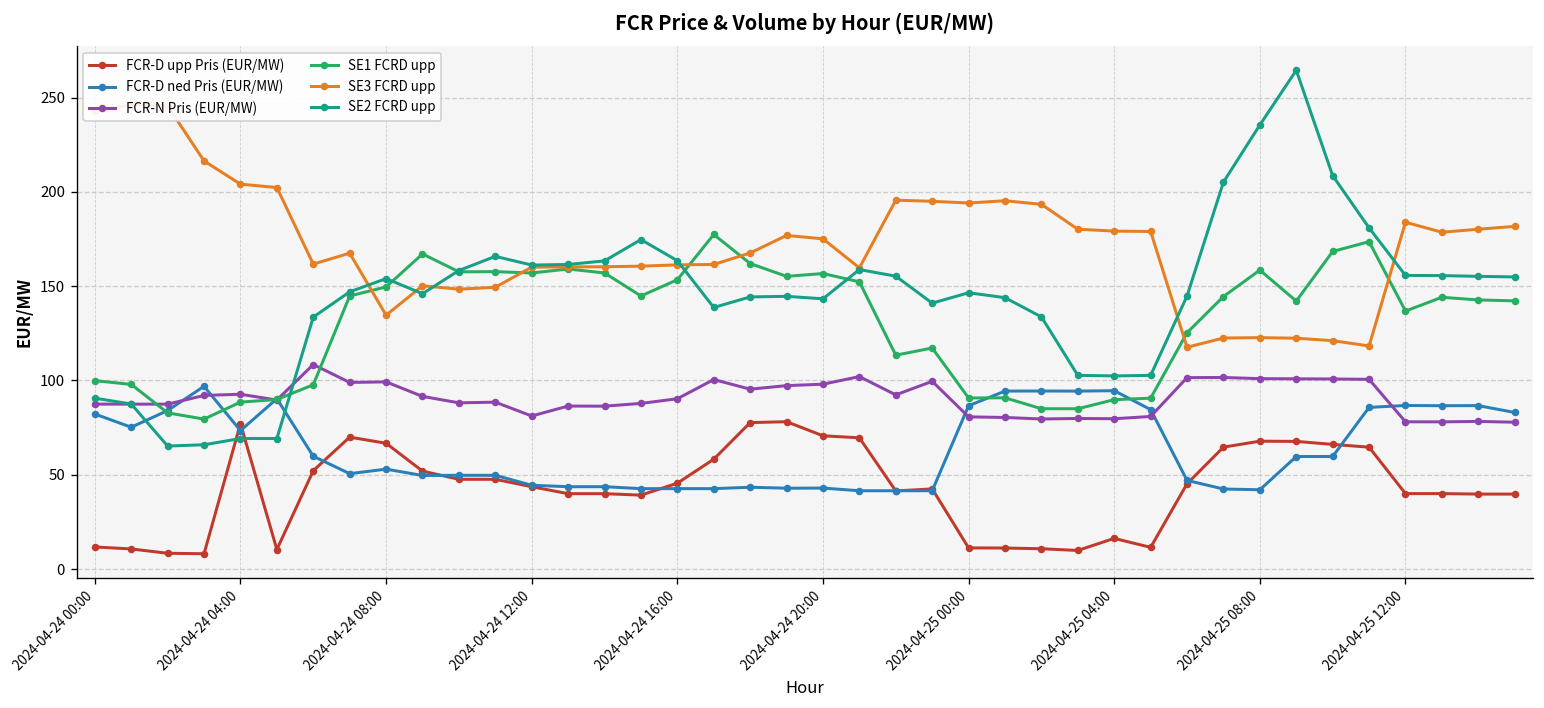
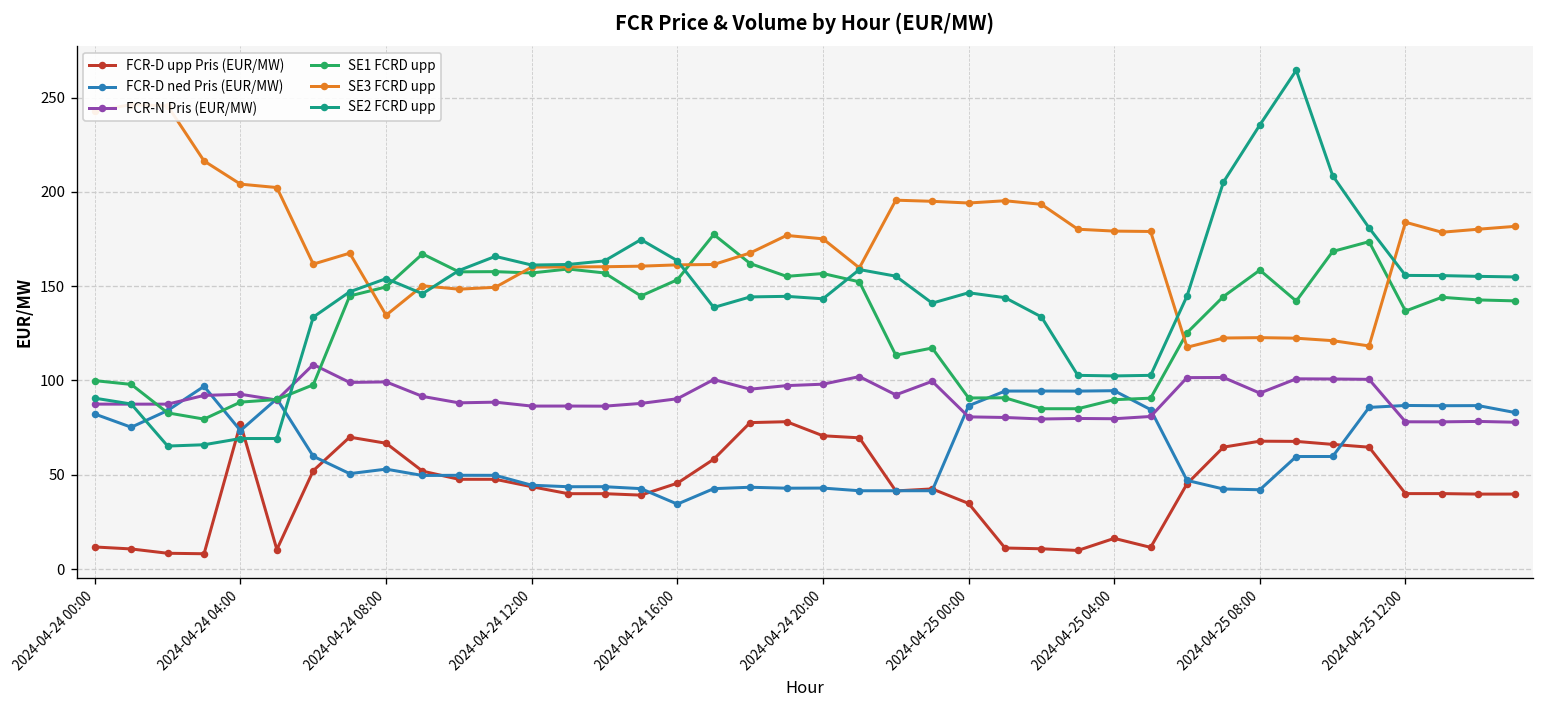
  {
    "FCR-D upp Pris (EUR/MW)": {
      "2024-04-24 00:00": 12,
      "2024-04-24 04:00": 77,
      "2024-04-24 08:00": 67,
      "2024-04-24 16:00": 46,
      "2024-04-24 20:00": 71,
-     "2024-04-25 00:00": 11,
+     "2024-04-25 00:00": 35,
      "2024-04-25 04:00": 16,
      "2024-04-25 08:00": 68,
      "2024-04-25 12:00": 40
    },
    "FCR-D ned Pris (EUR/MW)": {
      "2024-04-24 00:00": 82,
      "2024-04-24 04:00": 73,
      "2024-04-24 08:00": 53,
-     "2024-04-24 16:00": 43,
+     "2024-04-24 16:00": 34,
      "2024-04-24 20:00": 43,
      "2024-04-25 00:00": 87,
      "2024-04-25 04:00": 95,
      "2024-04-25 08:00": 42,
      "2024-04-25 12:00": 87
    },
    "FCR-N Pris (EUR/MW)": {
      "2024-04-24 00:00": 87,
      "2024-04-24 04:00": 93,
      "2024-04-24 08:00": 99,
-     "2024-04-24 12:00": 81,
+     "2024-04-24 12:00": 86,
      "2024-04-24 16:00": 90,
      "2024-04-24 20:00": 98,
      "2024-04-25 00:00": 81,
      "2024-04-25 04:00": 80,
-     "2024-04-25 08:00": 101,
+     "2024-04-25 08:00": 93,
      "2024-04-25 12:00": 78
    },
    "SE3 FCRD upp": {
      "2024-04-24 04:00": 204,
      "2024-04-24 08:00": 135,
      "2024-04-24 16:00": 161,
      "2024-04-24 20:00": 175,
      "2024-04-25 00:00": 194,
      "2024-04-25 04:00": 179,
      "2024-04-25 08:00": 123,
      "2024-04-25 12:00": 184
    }
  }
